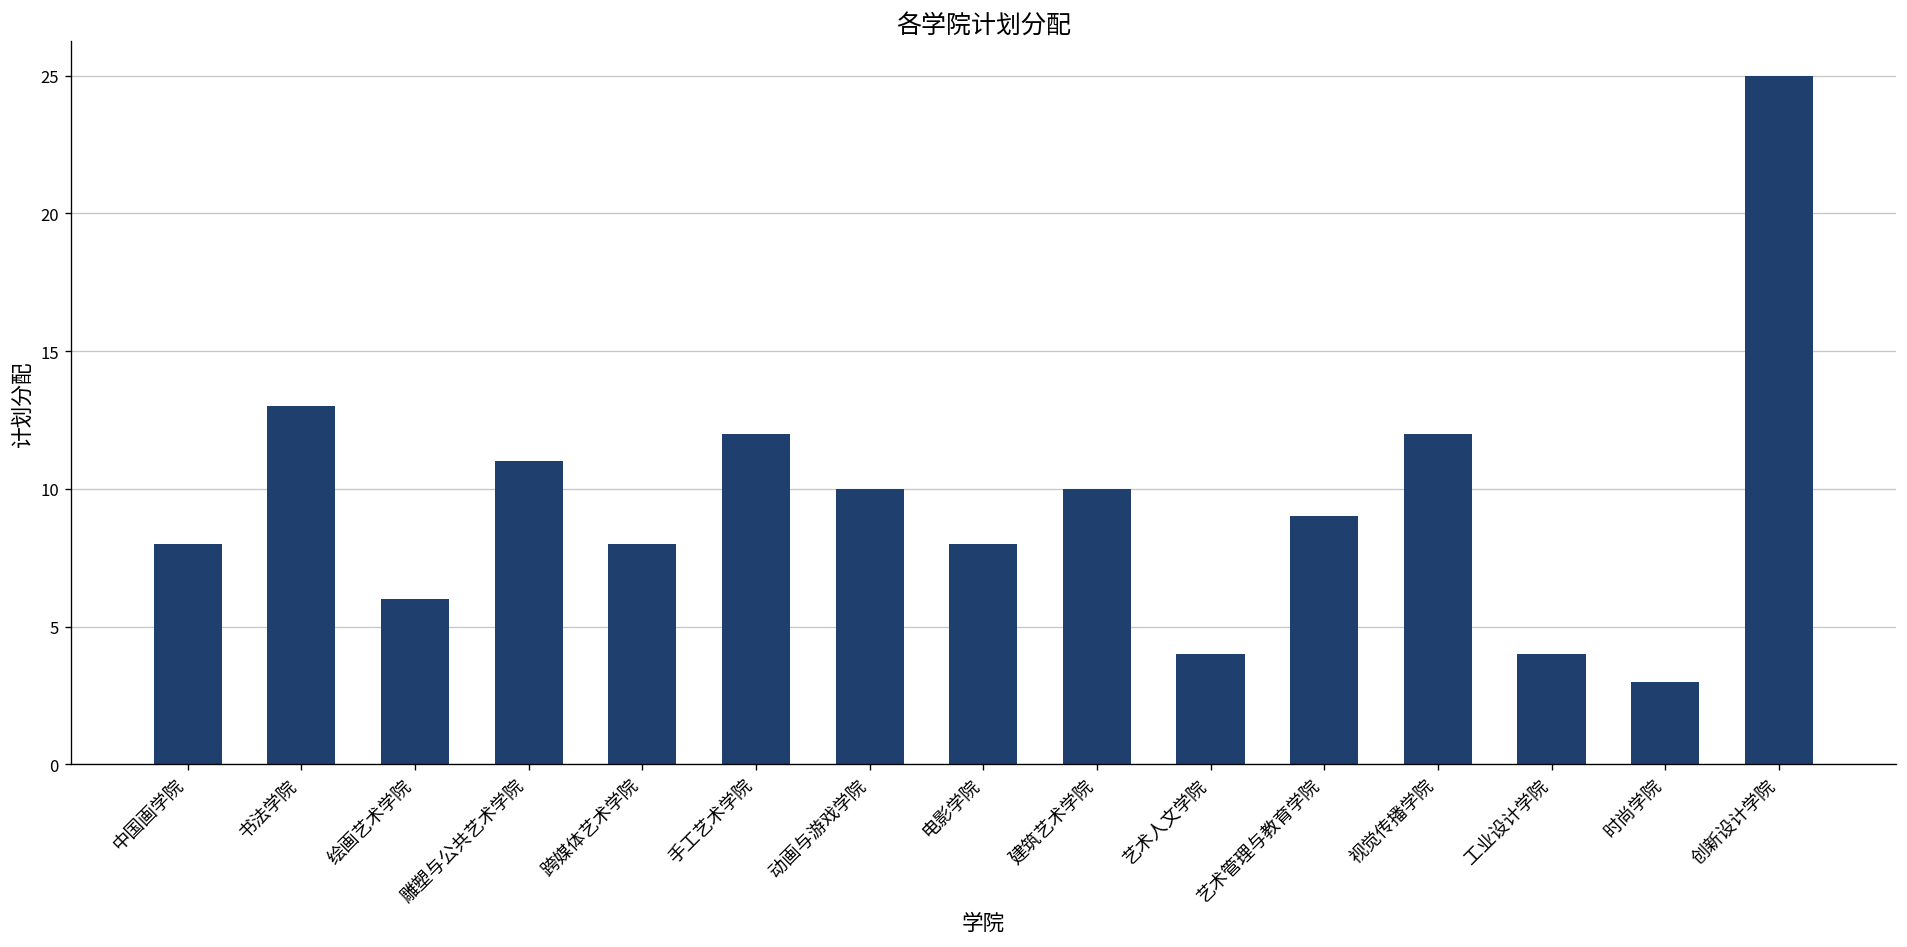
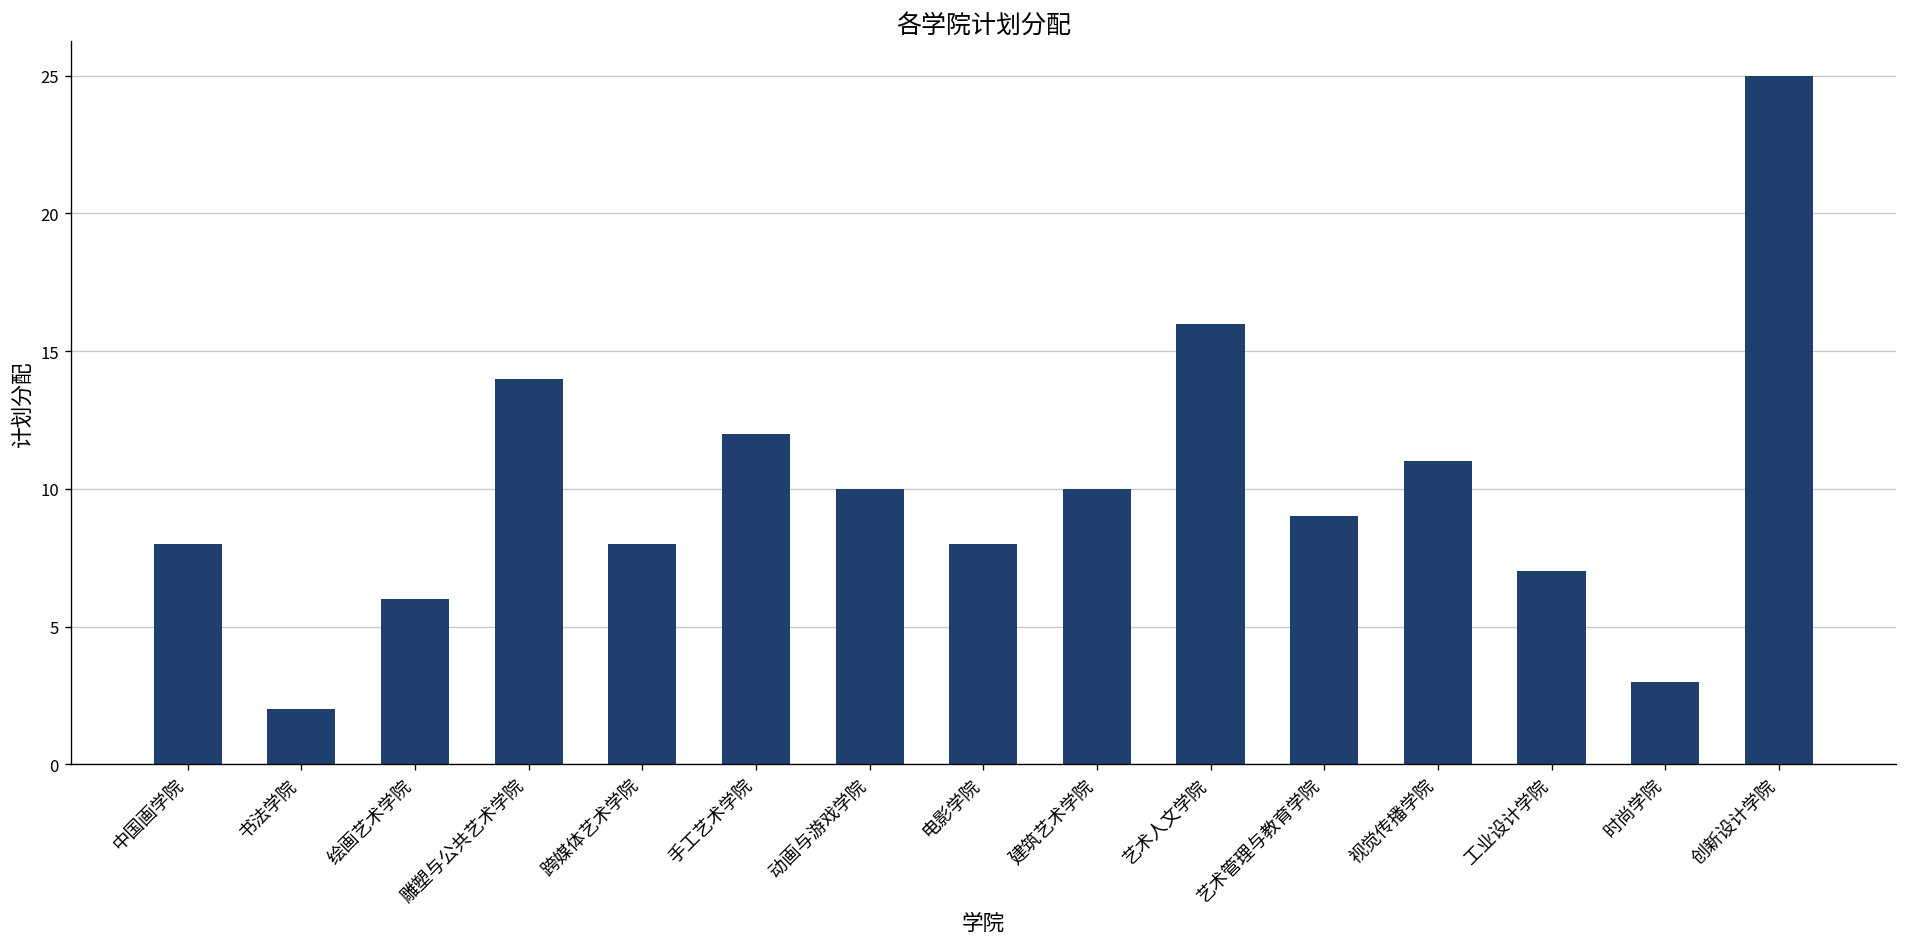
  {
    "中国画学院": 8,
-   "书法学院": 13,
+   "书法学院": 2,
    "绘画艺术学院": 6,
-   "雕塑与公共艺术学院": 11,
+   "雕塑与公共艺术学院": 14,
    "跨媒体艺术学院": 8,
    "手工艺术学院": 12,
    "动画与游戏学院": 10,
    "电影学院": 8,
    "建筑艺术学院": 10,
-   "艺术人文学院": 4,
+   "艺术人文学院": 16,
    "艺术管理与教育学院": 9,
-   "视觉传播学院": 12,
-   "工业设计学院": 4,
+   "视觉传播学院": 11,
+   "工业设计学院": 7,
    "时尚学院": 3,
    "创新设计学院": 25
  }
